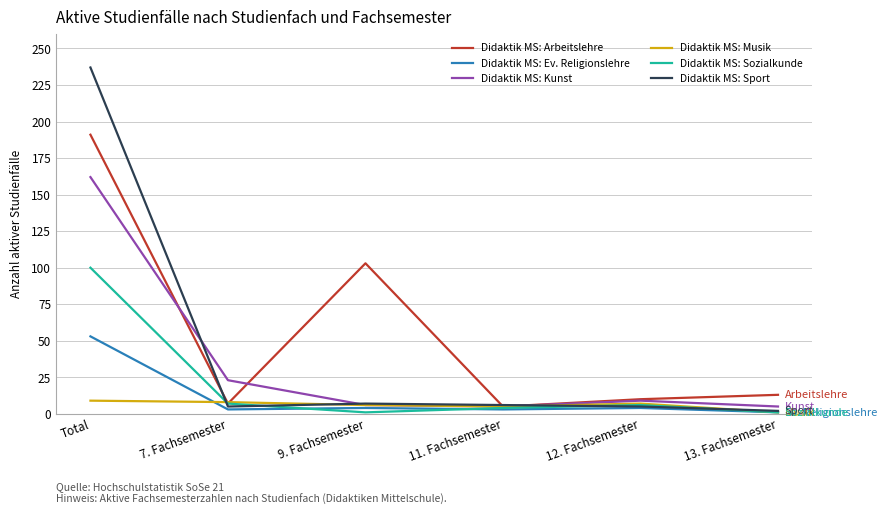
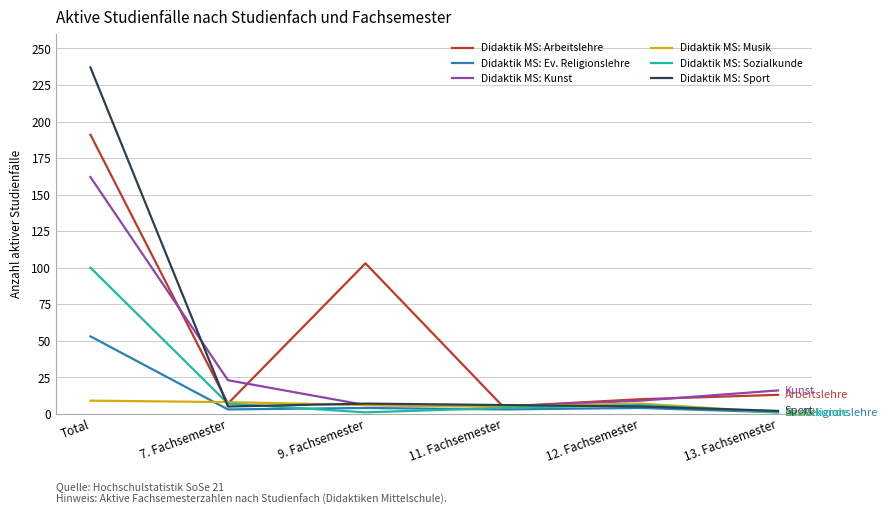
  {
    "Didaktik MS: Arbeitslehre": {
      "Total": 191,
      "9. Fachsemester": 103,
      "13. Fachsemester": 13
    },
    "Didaktik MS: Ev. Religionslehre": {
      "Total": 53,
      "7. Fachsemester": 3,
      "9. Fachsemester": 4
    },
    "Didaktik MS: Kunst": {
      "Total": 162,
      "7. Fachsemester": 23,
-     "13. Fachsemester": 5
+     "13. Fachsemester": 16
    },
    "Didaktik MS: Musik": {
      "Total": 9
    },
    "Didaktik MS: Sozialkunde": {
      "Total": 100,
      "9. Fachsemester": 1
    },
    "Didaktik MS: Sport": {
      "Total": 237,
      "7. Fachsemester": 5
    }
  }
